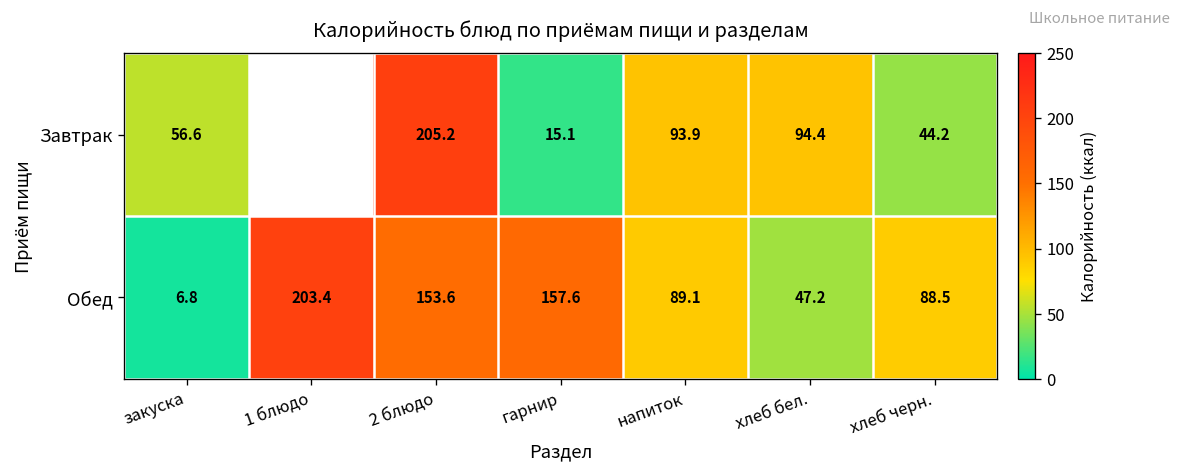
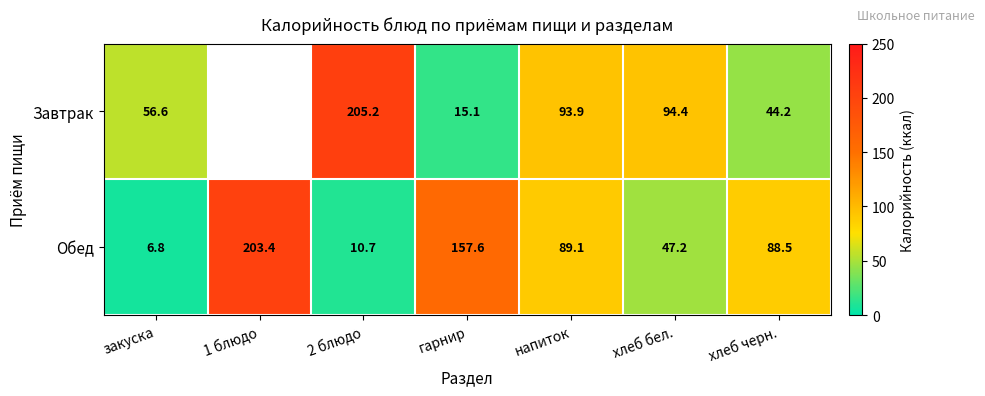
  {
    "Завтрак": {
      "закуска": 56.6,
      "2 блюдо": 205.2,
      "гарнир": 15.1,
      "напиток": 93.9,
      "хлеб бел.": 94.4,
      "хлеб черн.": 44.2
    },
    "Обед": {
      "закуска": 6.8,
      "1 блюдо": 203.4,
-     "2 блюдо": 153.6,
+     "2 блюдо": 10.7,
      "гарнир": 157.6,
      "напиток": 89.1,
      "хлеб бел.": 47.2,
      "хлеб черн.": 88.5
    }
  }
